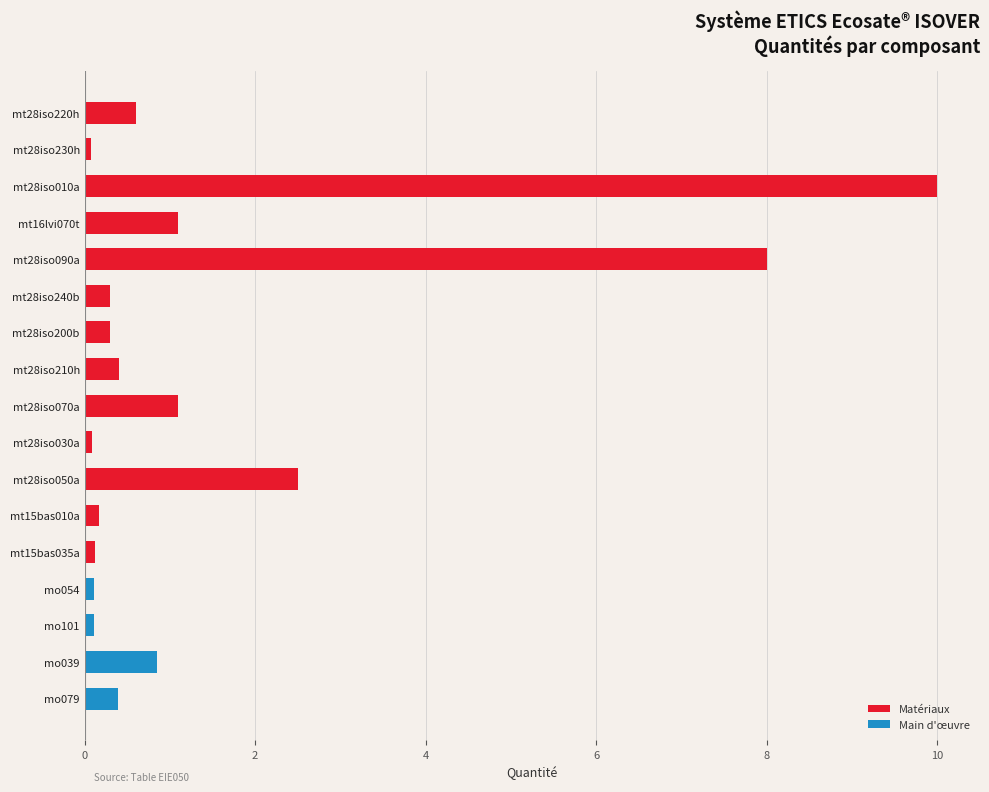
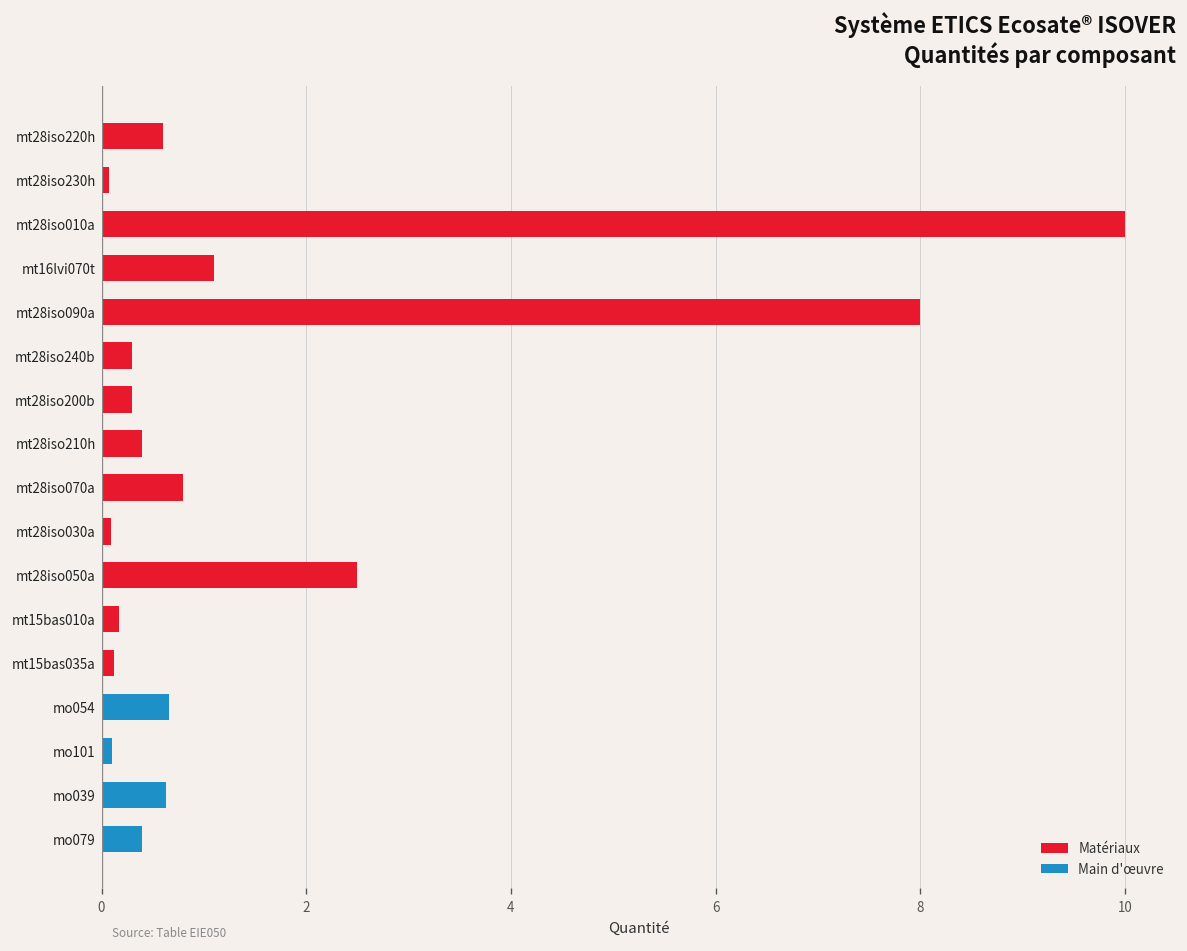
  {
    "Matériaux": {
      "mt28iso220h": 0.6,
      "mt28iso230h": 0.1,
      "mt28iso010a": 10.0,
      "mt16lvi070t": 1.1,
      "mt28iso090a": 8.0,
      "mt28iso240b": 0.3,
      "mt28iso200b": 0.3,
      "mt28iso210h": 0.4,
-     "mt28iso070a": 1.1,
+     "mt28iso070a": 0.8,
      "mt28iso030a": 0.1,
      "mt28iso050a": 2.5,
      "mt15bas010a": 0.2,
      "mt15bas035a": 0.1
    },
    "Main d'œuvre": {
-     "mo054": 0.1,
+     "mo054": 0.7,
      "mo101": 0.1,
-     "mo039": 0.9,
+     "mo039": 0.6,
      "mo079": 0.4
    }
  }
